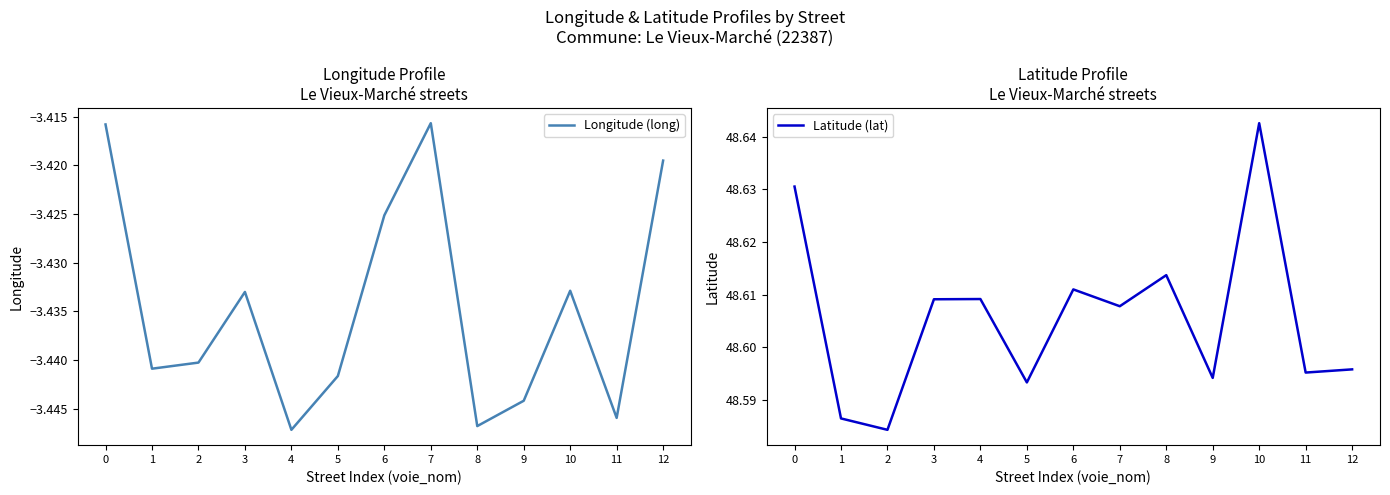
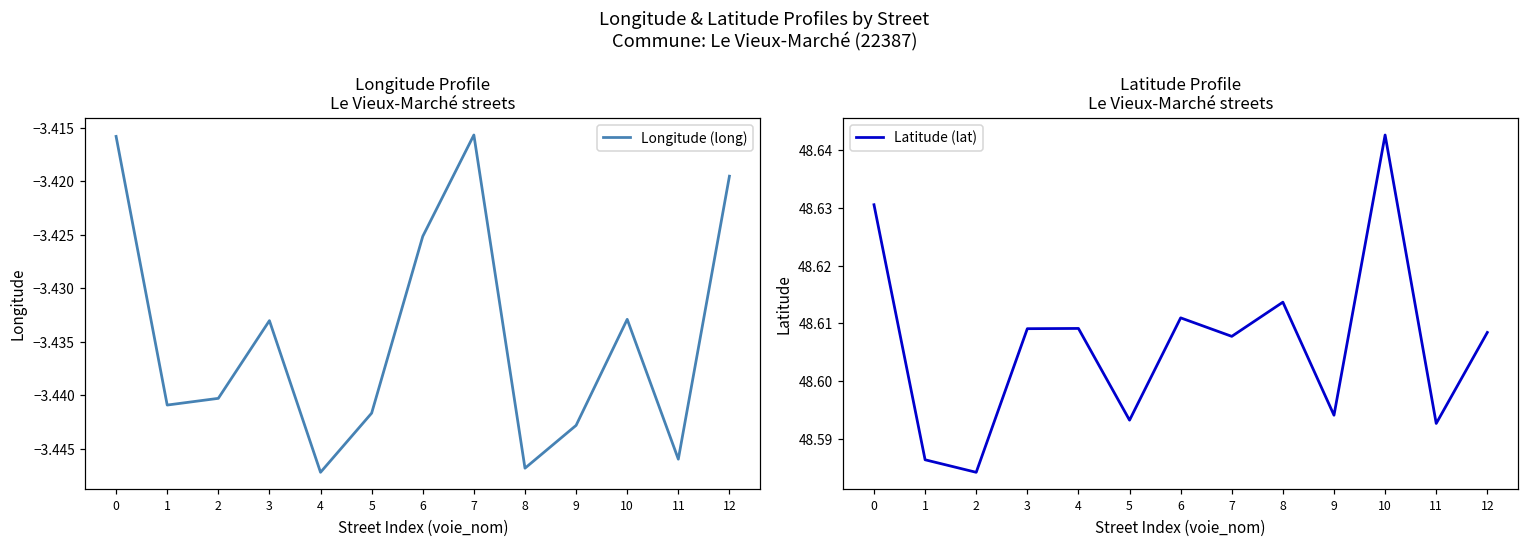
  {
    "Longitude Profile Le Vieux-Marché streets": {
      "0": -3.416,
      "1": -3.441,
      "2": -3.440,
      "3": -3.433,
      "4": -3.447,
      "5": -3.442,
      "6": -3.425,
      "7": -3.416,
      "8": -3.447,
-     "9": -3.444,
+     "9": -3.443,
      "10": -3.433,
      "11": -3.446,
      "12": -3.420
    },
    "Latitude Profile Le Vieux-Marché streets": {
      "0": 48.631,
      "1": 48.586,
      "2": 48.584,
      "3": 48.609,
      "4": 48.609,
      "5": 48.593,
      "6": 48.611,
      "7": 48.608,
      "8": 48.614,
      "9": 48.594,
      "10": 48.643,
-     "11": 48.595,
-     "12": 48.596
+     "11": 48.593,
+     "12": 48.608
    }
  }
